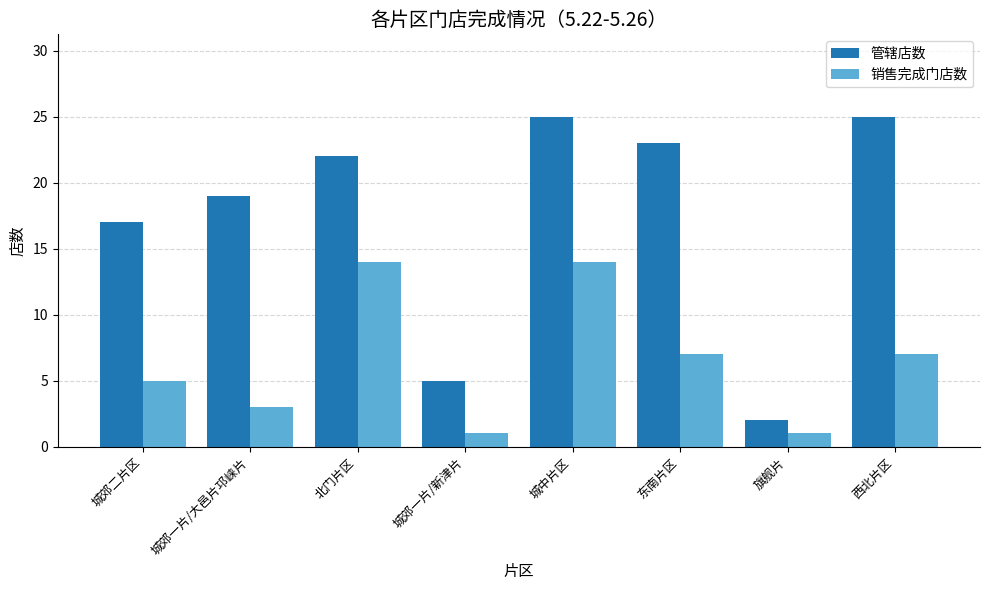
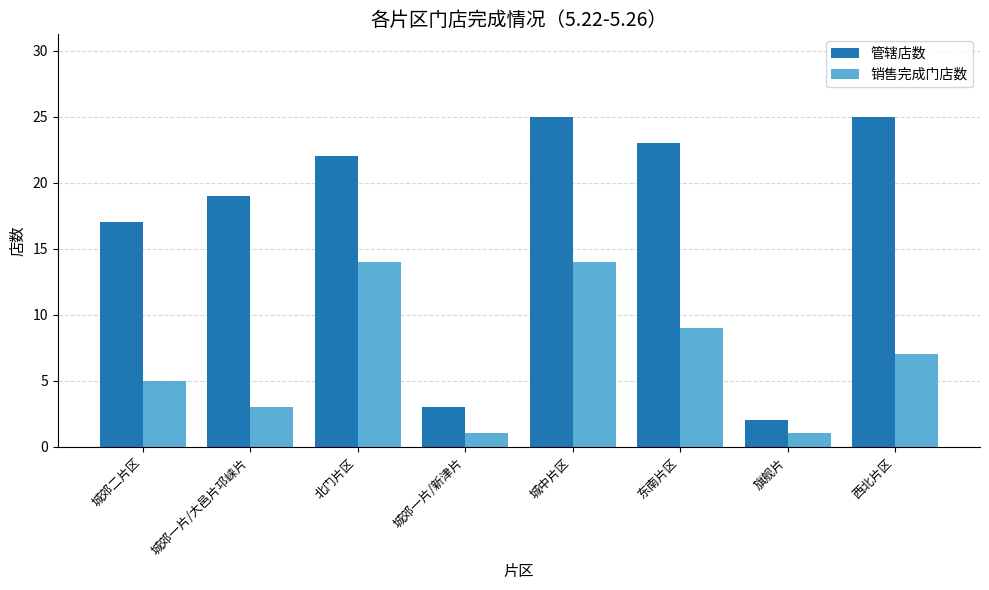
  {
    "管辖店数": {
      "城郊二片区": 17,
      "城郊一片/大邑片邛崃片": 19,
      "北门片区": 22,
-     "城郊一片/新津片": 5,
+     "城郊一片/新津片": 3,
      "城中片区": 25,
      "东南片区": 23,
      "旗舰片": 2,
      "西北片区": 25
    },
    "销售完成门店数": {
      "城郊二片区": 5,
      "城郊一片/大邑片邛崃片": 3,
      "北门片区": 14,
      "城郊一片/新津片": 1,
      "城中片区": 14,
-     "东南片区": 7,
+     "东南片区": 9,
      "旗舰片": 1,
      "西北片区": 7
    }
  }
